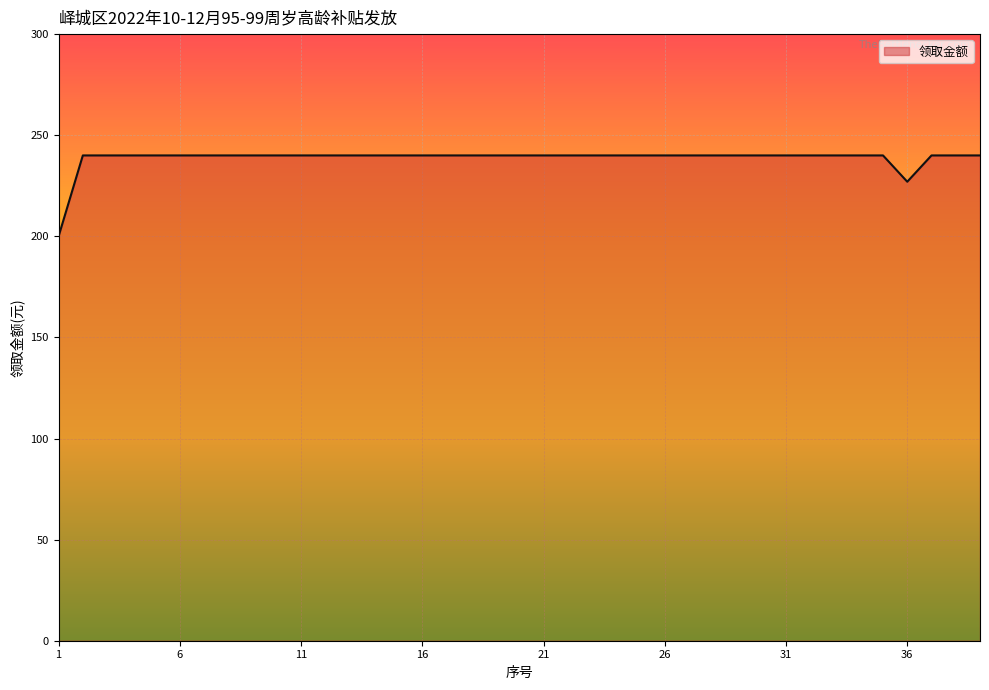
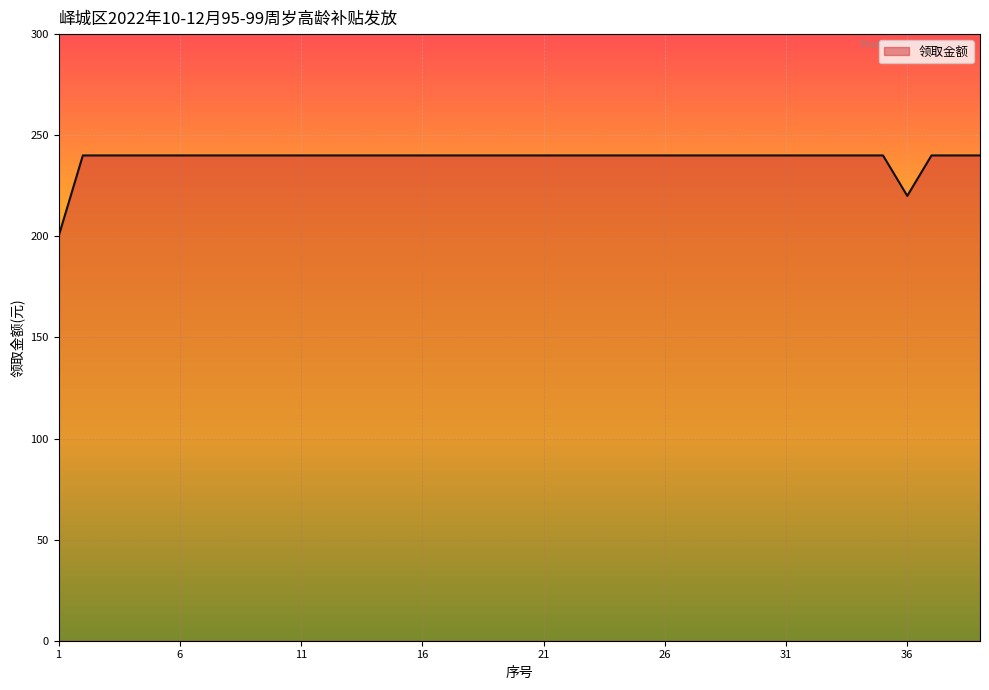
  {
    "1": 200,
    "6": 240,
    "11": 240,
    "16": 240,
    "21": 240,
    "26": 240,
    "31": 240,
-   "36": 227
+   "36": 220
  }
